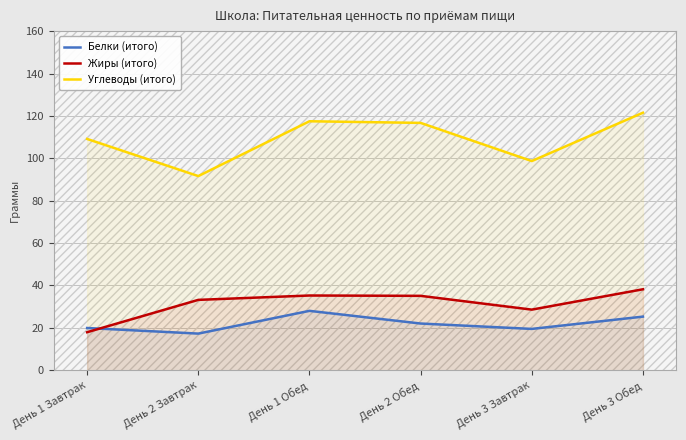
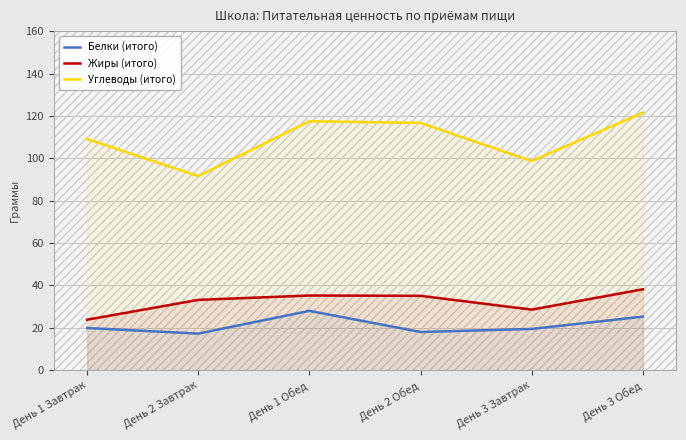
  {
    "Белки (итого)": {
      "День 1 Завтрак": 20,
      "День 2 Завтрак": 17,
      "День 1 Обед": 28,
-     "День 2 Обед": 22,
+     "День 2 Обед": 18,
      "День 3 Завтрак": 20,
      "День 3 Обед": 25
    },
    "Жиры (итого)": {
-     "День 1 Завтрак": 18,
+     "День 1 Завтрак": 24,
      "День 2 Завтрак": 33,
      "День 1 Обед": 35,
      "День 2 Обед": 35,
      "День 3 Завтрак": 29,
      "День 3 Обед": 38
    },
    "Углеводы (итого)": {
      "День 1 Завтрак": 109,
      "День 2 Завтрак": 92,
      "День 1 Обед": 117,
      "День 2 Обед": 117,
      "День 3 Завтрак": 99,
      "День 3 Обед": 122
    }
  }
